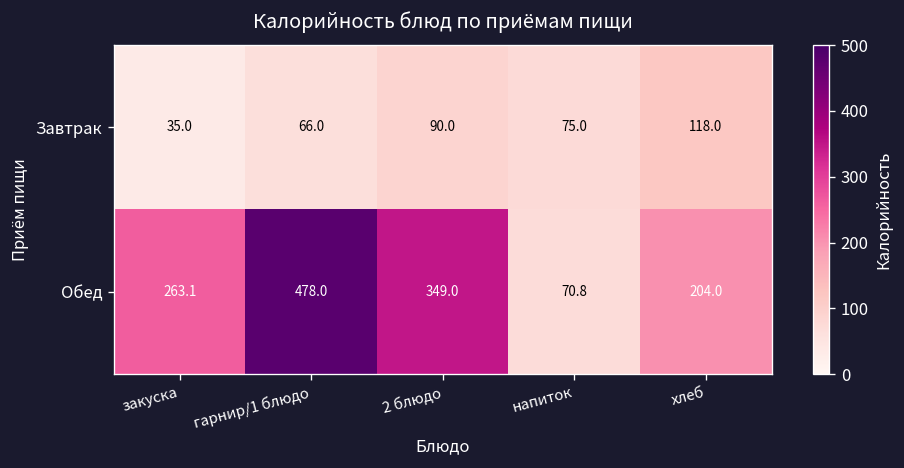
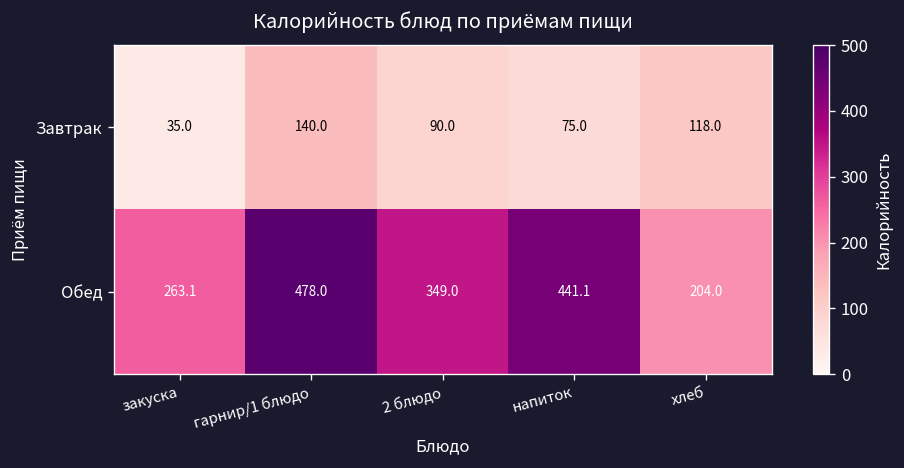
  {
    "Завтрак": {
      "закуска": 35.0,
-     "гарнир/1 блюдо": 66.0,
+     "гарнир/1 блюдо": 140.0,
      "2 блюдо": 90.0,
      "напиток": 75.0,
      "хлеб": 118.0
    },
    "Обед": {
      "закуска": 263.1,
      "гарнир/1 блюдо": 478.0,
      "2 блюдо": 349.0,
-     "напиток": 70.8,
+     "напиток": 441.1,
      "хлеб": 204.0
    }
  }
